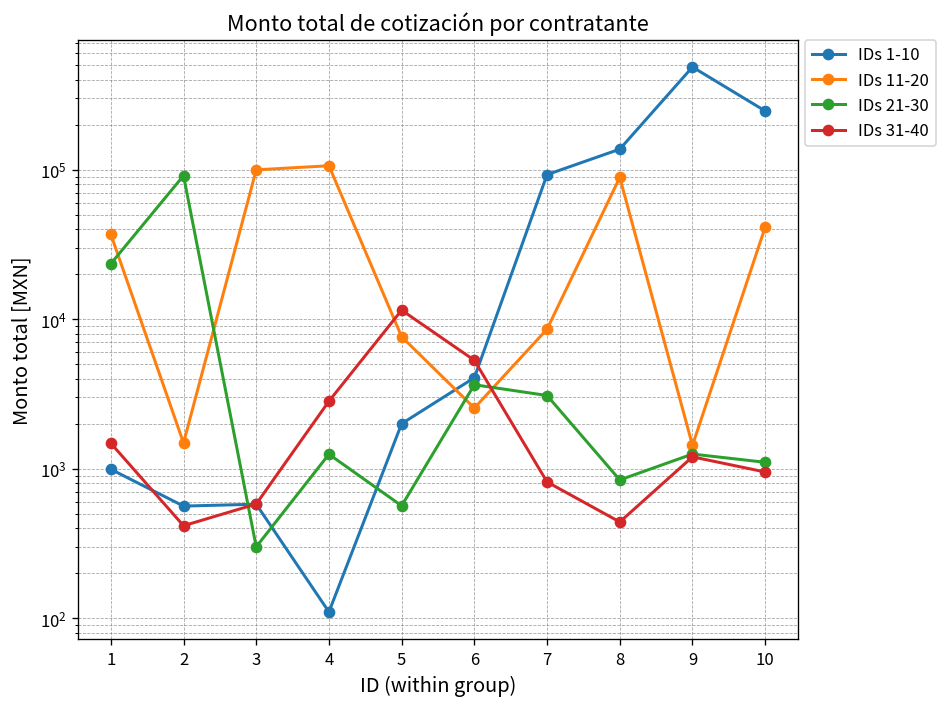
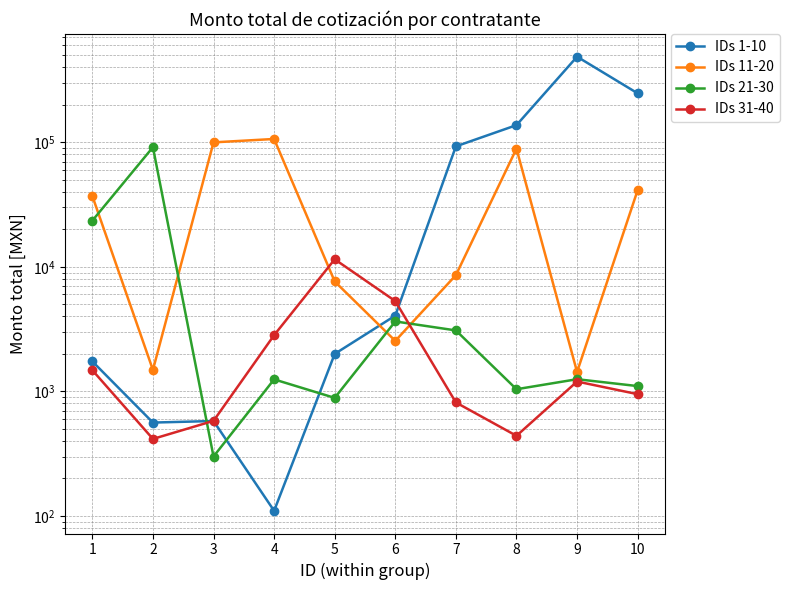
  {
    "IDs 1-10": {
-     "1": 1000,
+     "1": 1700,
      "2": 600,
      "4": 110,
      "5": 2000,
      "6": 4100,
      "7": 90000,
      "8": 140000,
      "9": 490000,
      "10": 250000
    },
    "IDs 11-20": {
      "1": 37000,
      "2": 1500,
      "3": 100000,
      "4": 110000,
      "5": 8000,
      "6": 2500,
      "7": 9000,
      "8": 90000,
      "9": 1400,
      "10": 41000
    },
    "IDs 21-30": {
      "1": 23000,
      "2": 90000,
      "3": 300,
      "4": 1200,
-     "5": 600,
+     "5": 900,
      "6": 3600,
      "7": 3100,
-     "8": 800,
+     "8": 1000,
      "10": 1100
    },
    "IDs 31-40": {
      "1": 1500,
      "2": 420,
      "4": 2800,
      "5": 11000,
      "6": 5300,
      "7": 800,
      "8": 440,
      "10": 1000
    }
  }
